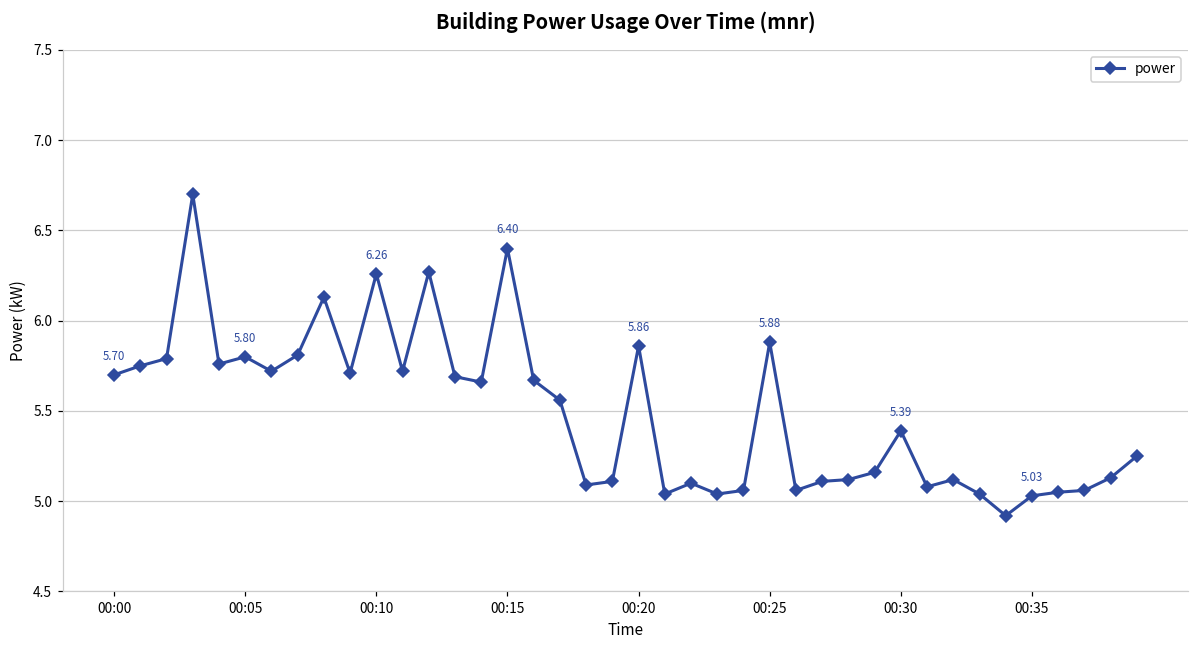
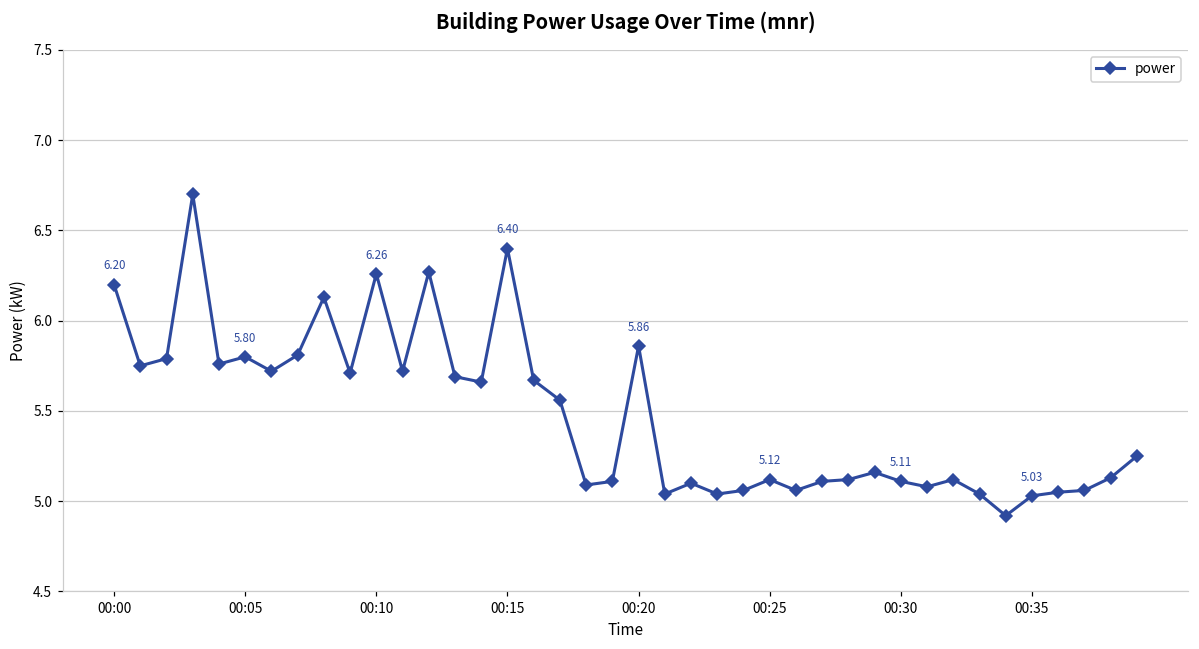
  {
-   "00:00": 5.70,
+   "00:00": 6.20,
    "00:05": 5.80,
    "00:10": 6.26,
    "00:15": 6.40,
    "00:20": 5.86,
-   "00:25": 5.88,
-   "00:30": 5.39,
+   "00:25": 5.12,
+   "00:30": 5.11,
    "00:35": 5.03
  }
